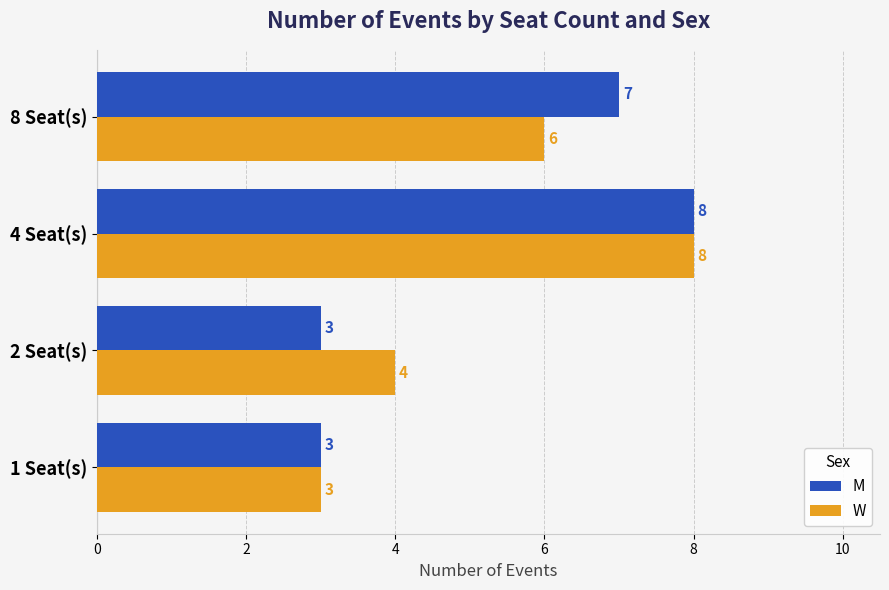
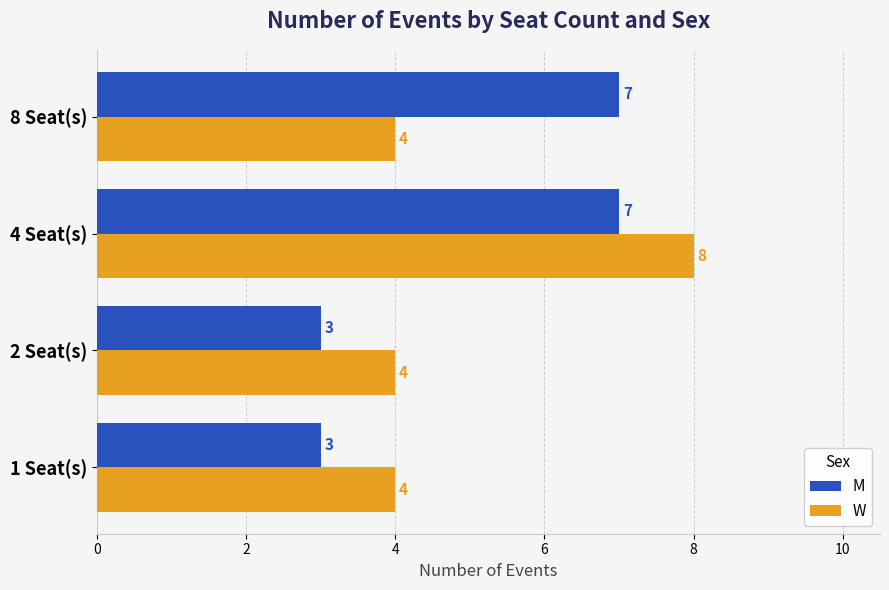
  {
    "M": {
      "8 Seat(s)": 7,
-     "4 Seat(s)": 8,
+     "4 Seat(s)": 7,
      "2 Seat(s)": 3,
      "1 Seat(s)": 3
    },
    "W": {
-     "8 Seat(s)": 6,
+     "8 Seat(s)": 4,
      "4 Seat(s)": 8,
      "2 Seat(s)": 4,
-     "1 Seat(s)": 3
+     "1 Seat(s)": 4
    }
  }
